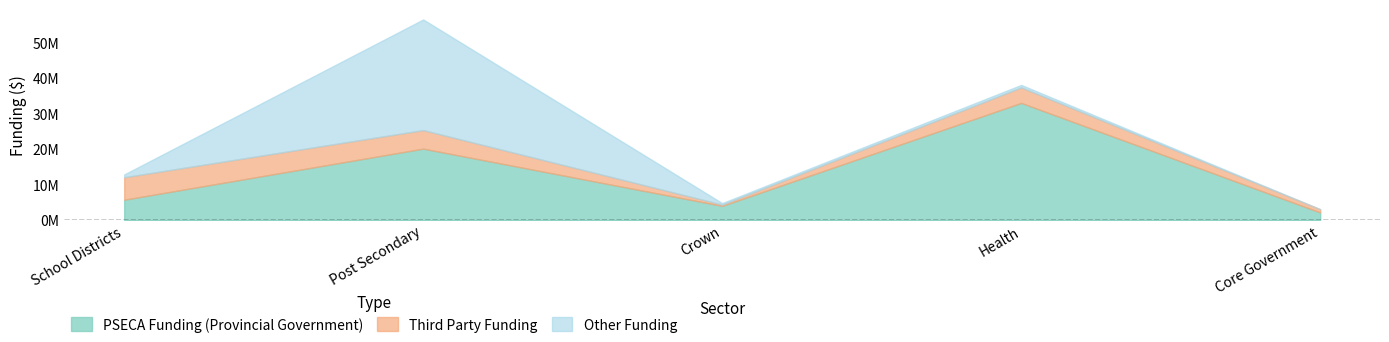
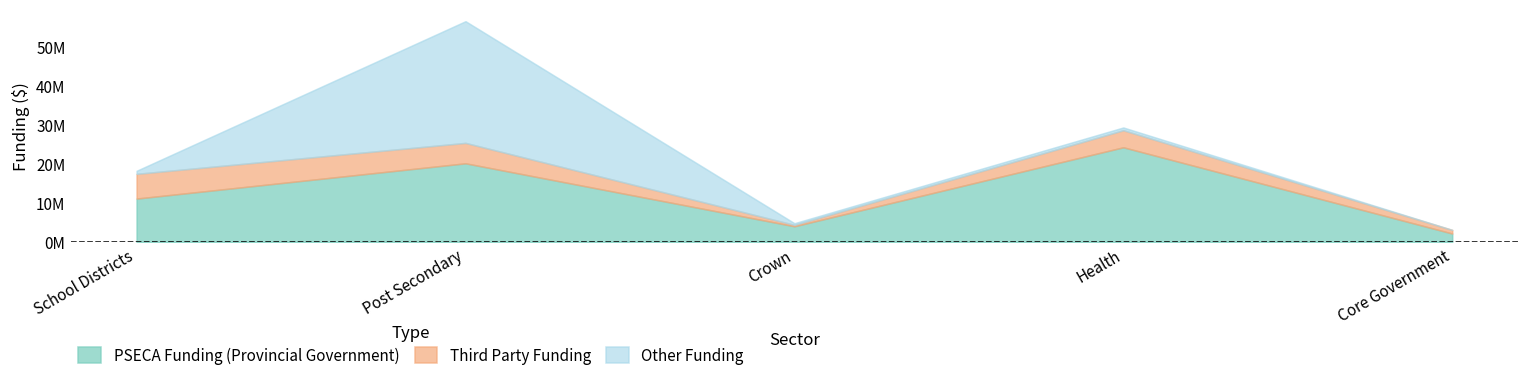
  {
    "PSECA Funding (Provincial Government)": {
-     "School Districts": 6000000,
+     "School Districts": 11000000,
      "Post Secondary": 20000000,
-     "Health": 33000000,
+     "Health": 24000000,
      "Core Government": 2000000
    },
    "Third Party Funding": {
      "School Districts": 6000000,
      "Post Secondary": 5000000
    },
    "Other Funding": {
      "School Districts": 1000000,
      "Post Secondary": 31000000
    }
  }
